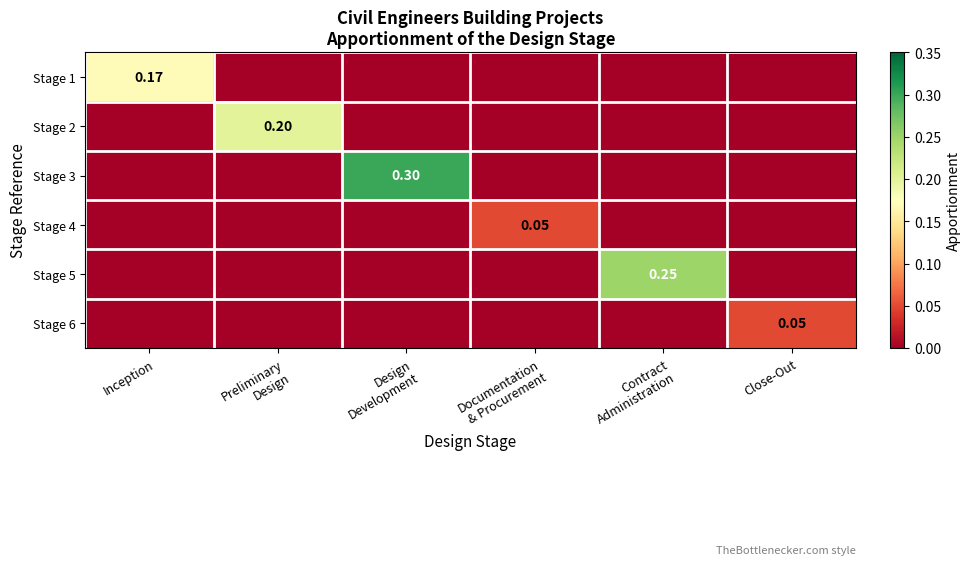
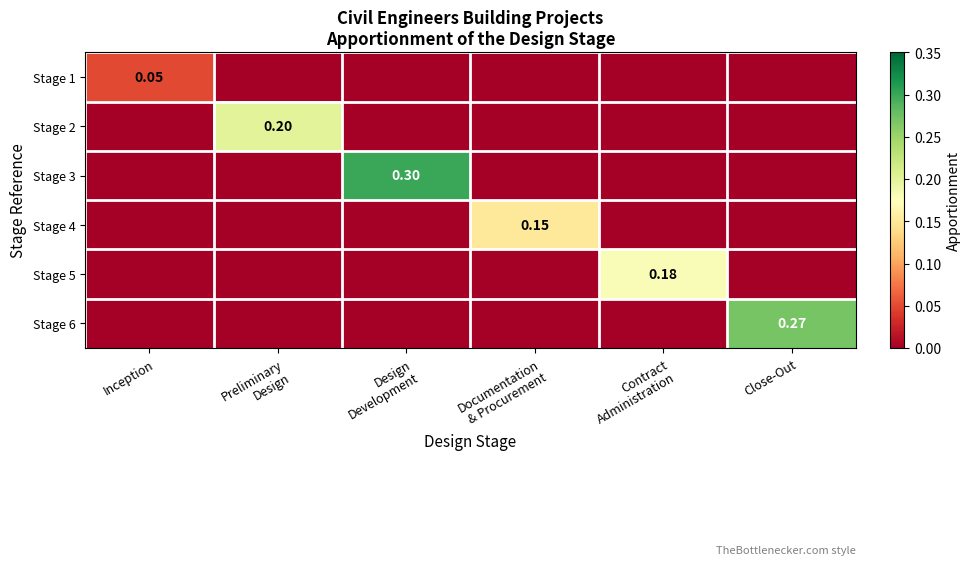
  {
    "Stage 1": {
-     "Inception": 0.17
+     "Inception": 0.05
    },
    "Stage 2": {
      "Preliminary Design": 0.20
    },
    "Stage 3": {
      "Design Development": 0.30
    },
    "Stage 4": {
-     "Documentation & Procurement": 0.05
+     "Documentation & Procurement": 0.15
    },
    "Stage 5": {
-     "Contract Administration": 0.25
+     "Contract Administration": 0.18
    },
    "Stage 6": {
-     "Close-Out": 0.05
+     "Close-Out": 0.27
    }
  }
